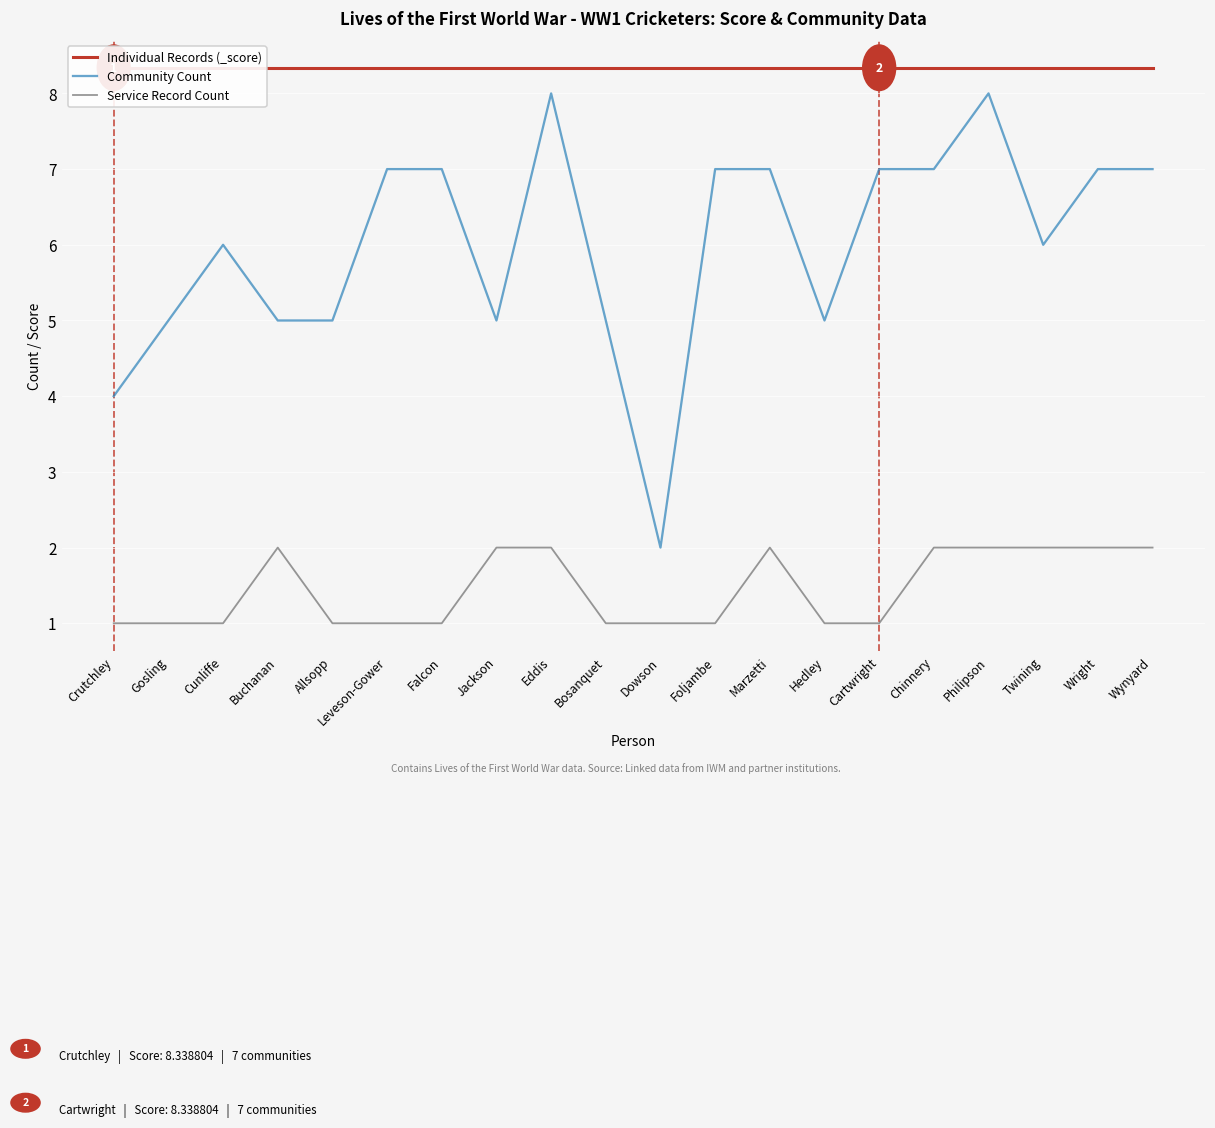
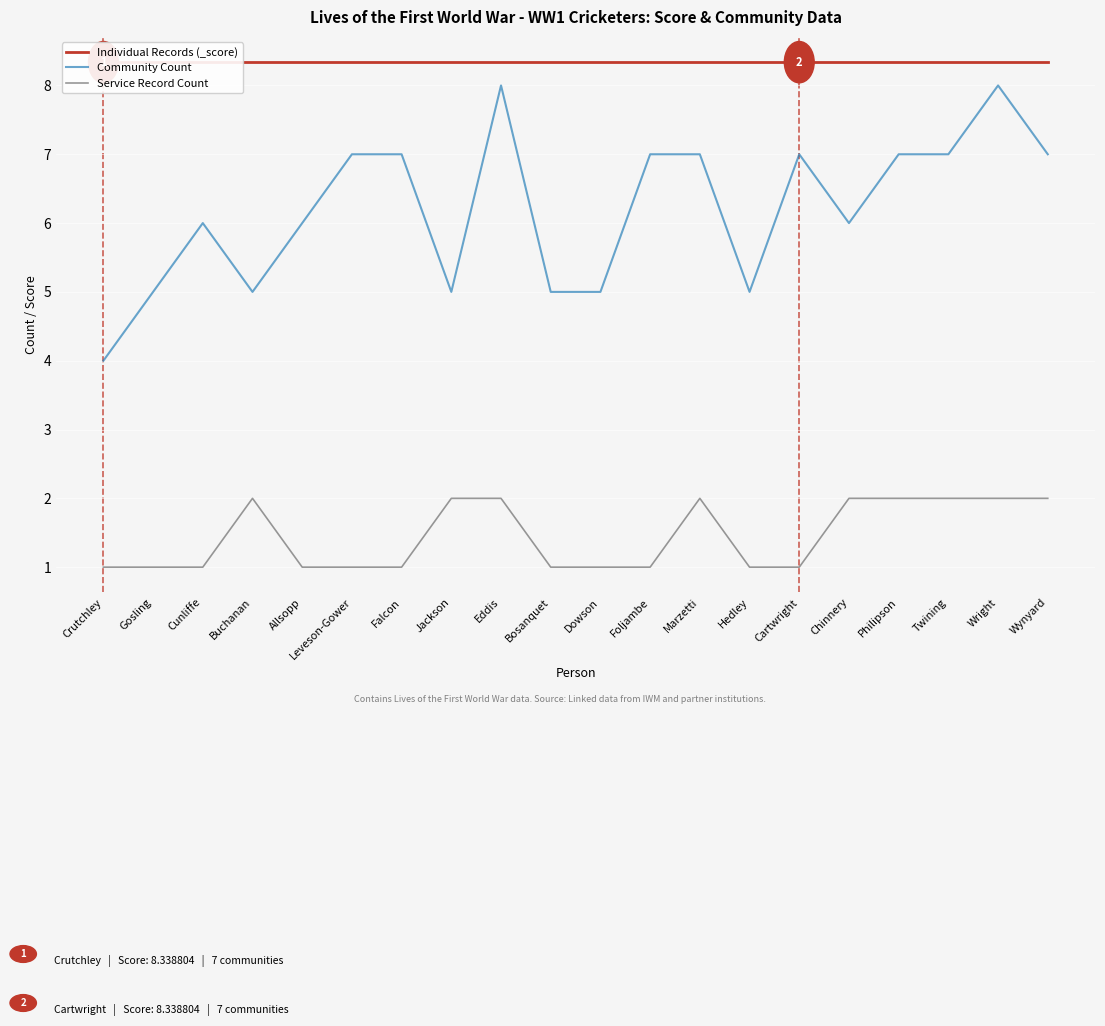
  {
    "Individual Records (_score)": {
      "Buchanan": 8.3,
      "Allsopp": 8.3,
      "Leveson-Gower": 8.3,
      "Falcon": 8.3,
      "Jackson": 8.3,
      "Eddis": 8.3,
      "Bosanquet": 8.3,
      "Dowson": 8.3,
      "Foljambe": 8.3,
      "Marzetti": 8.3,
      "Hedley": 8.3,
      "Chinnery": 8.3,
      "Philipson": 8.3,
      "Twining": 8.3,
      "Wright": 8.3,
      "Wynyard": 8.3
    },
    "Community Count": {
      "Crutchley": 4,
      "Gosling": 5,
      "Cunliffe": 6,
      "Buchanan": 5,
-     "Allsopp": 5,
+     "Allsopp": 6,
      "Leveson-Gower": 7,
      "Falcon": 7,
      "Jackson": 5,
      "Eddis": 8,
      "Bosanquet": 5,
-     "Dowson": 2,
+     "Dowson": 5,
      "Foljambe": 7,
      "Marzetti": 7,
      "Hedley": 5,
      "Cartwright": 7,
-     "Chinnery": 7,
-     "Philipson": 8,
-     "Twining": 6,
-     "Wright": 7,
+     "Chinnery": 6,
+     "Philipson": 7,
+     "Twining": 7,
+     "Wright": 8,
      "Wynyard": 7
    },
    "Service Record Count": {
      "Crutchley": 1,
      "Gosling": 1,
      "Cunliffe": 1,
      "Buchanan": 2,
      "Allsopp": 1,
      "Leveson-Gower": 1,
      "Falcon": 1,
      "Jackson": 2,
      "Eddis": 2,
      "Bosanquet": 1,
      "Dowson": 1,
      "Foljambe": 1,
      "Marzetti": 2,
      "Hedley": 1,
      "Cartwright": 1,
      "Chinnery": 2,
      "Philipson": 2,
      "Twining": 2,
      "Wright": 2,
      "Wynyard": 2
    }
  }
